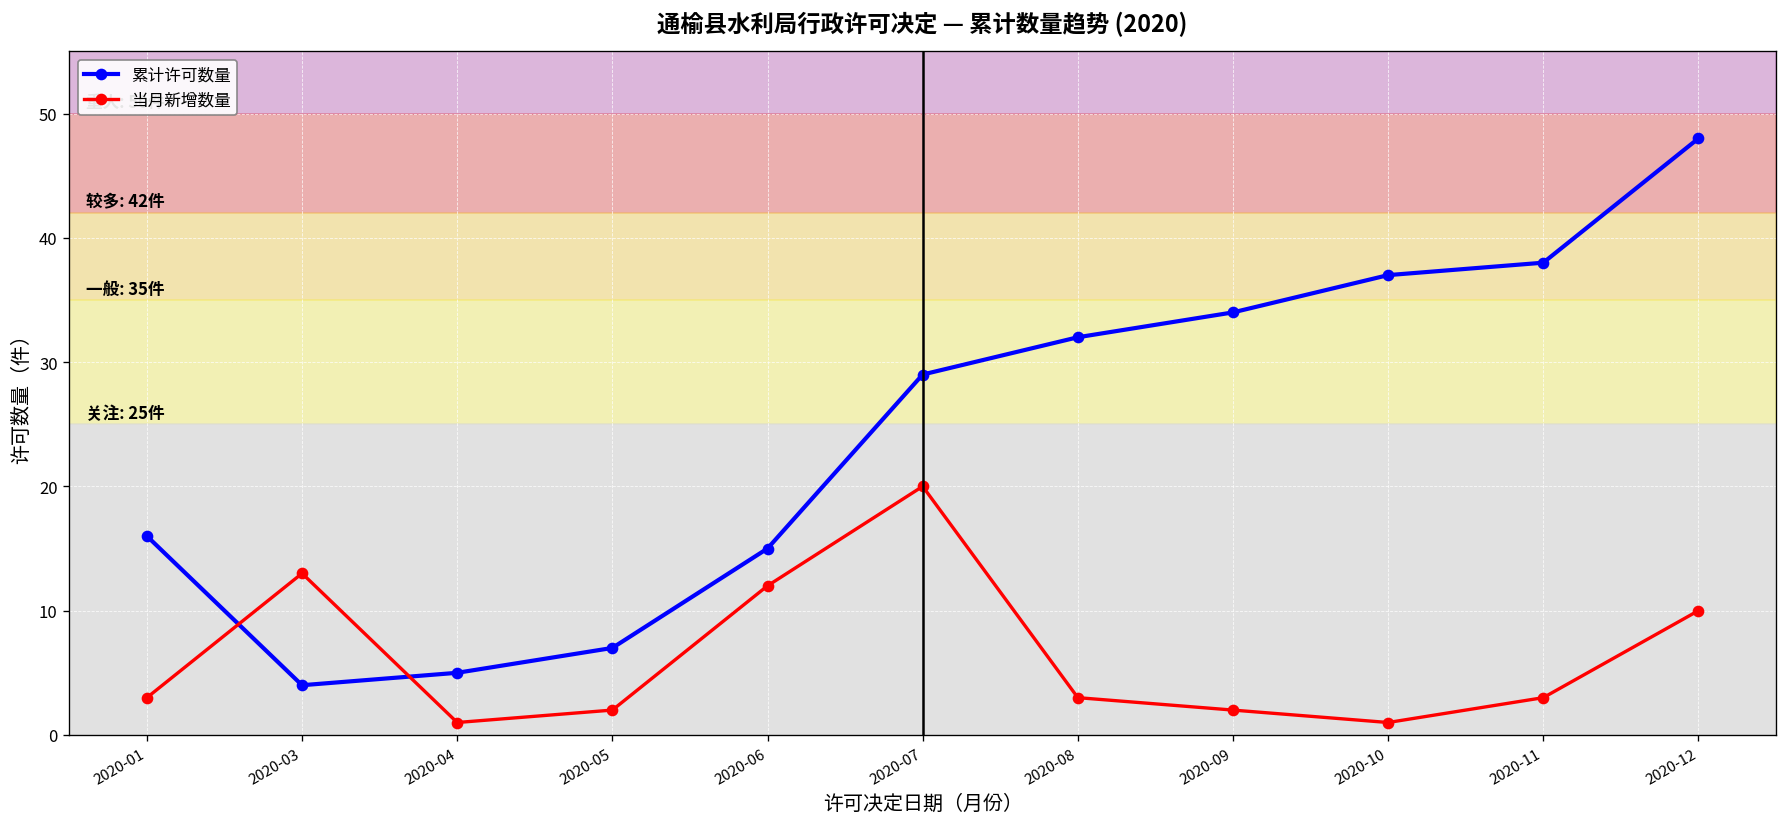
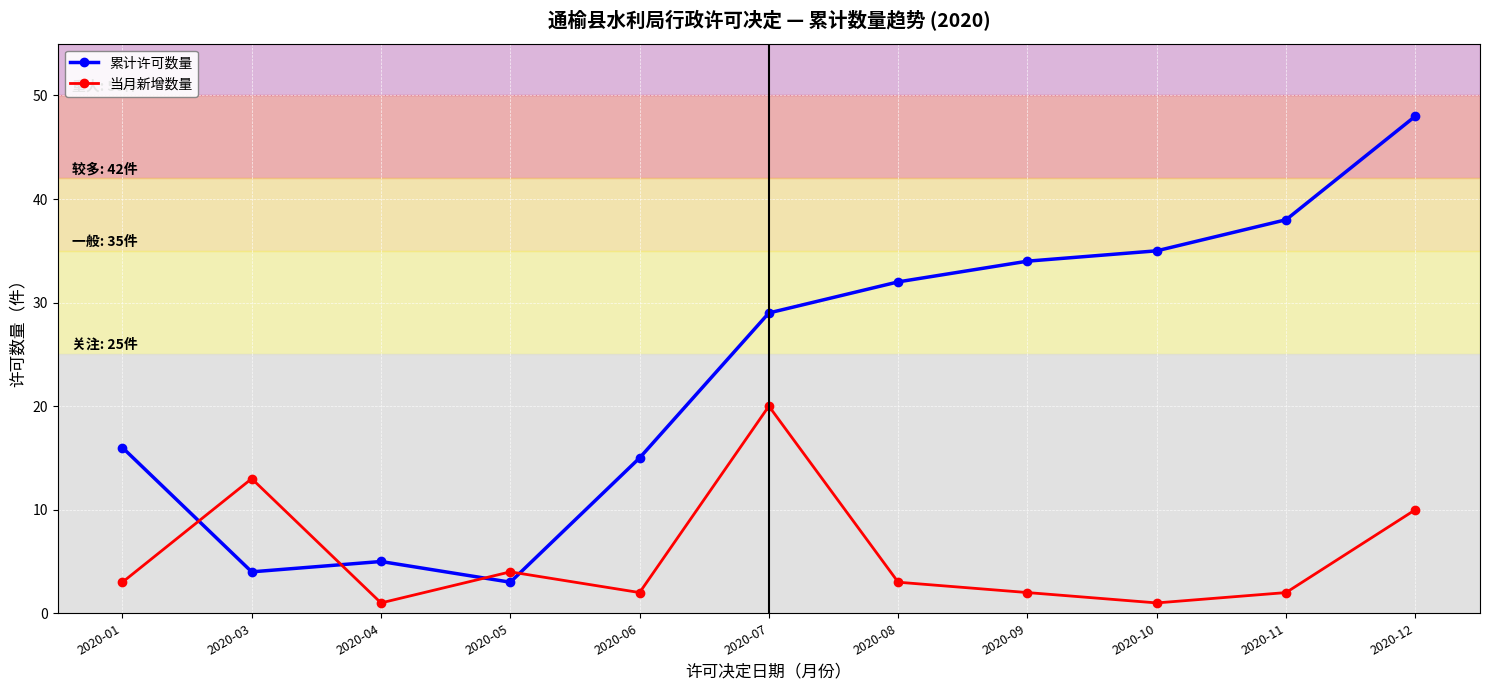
  {
    "累计许可数量": {
      "2020-01": 16,
      "2020-03": 4,
      "2020-04": 5,
-     "2020-05": 7,
+     "2020-05": 3,
      "2020-06": 15,
      "2020-07": 29,
      "2020-08": 32,
      "2020-09": 34,
-     "2020-10": 37,
+     "2020-10": 35,
      "2020-11": 38,
      "2020-12": 48
    },
    "当月新增数量": {
      "2020-01": 3,
      "2020-03": 13,
      "2020-04": 1,
-     "2020-05": 2,
-     "2020-06": 12,
+     "2020-05": 4,
+     "2020-06": 2,
      "2020-07": 20,
      "2020-08": 3,
      "2020-09": 2,
      "2020-10": 1,
-     "2020-11": 3,
+     "2020-11": 2,
      "2020-12": 10
    }
  }
